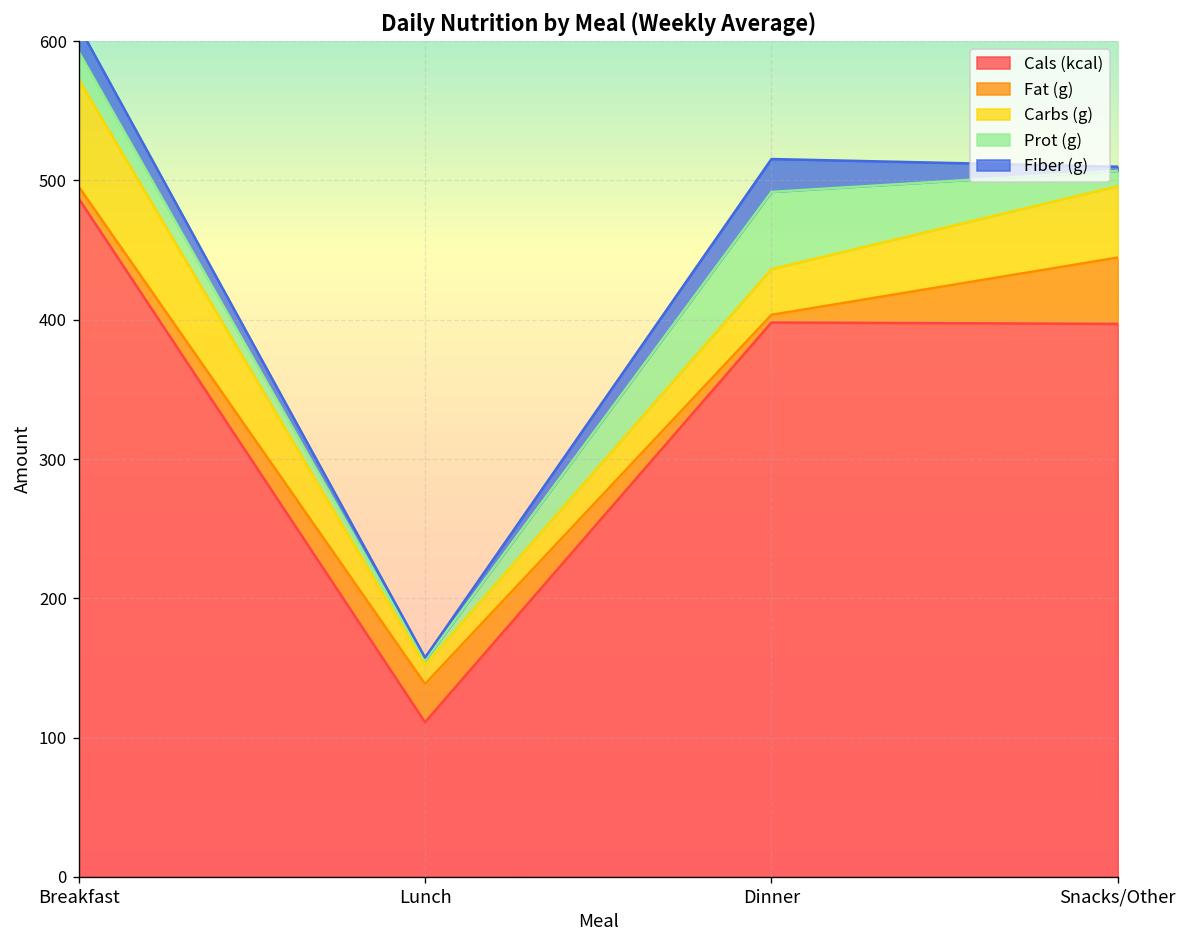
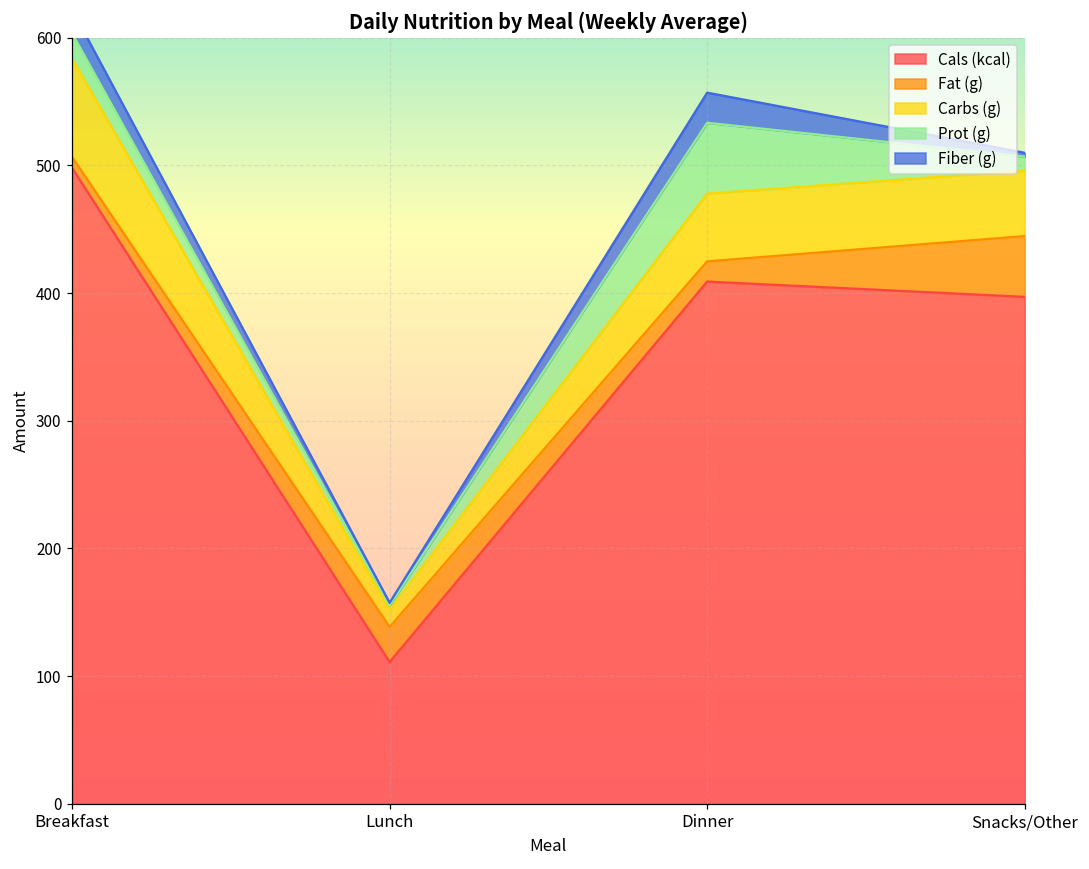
  {
    "Cals (kcal)": {
-     "Breakfast": 487,
+     "Breakfast": 498,
      "Lunch": 111,
-     "Dinner": 398,
+     "Dinner": 409,
      "Snacks/Other": 397
    },
    "Fat (g)": {
      "Breakfast": 9,
      "Lunch": 27,
-     "Dinner": 6,
+     "Dinner": 16,
      "Snacks/Other": 48
    },
    "Carbs (g)": {
      "Breakfast": 77,
      "Lunch": 14,
-     "Dinner": 33,
+     "Dinner": 53,
      "Snacks/Other": 51
    },
    "Prot (g)": {
      "Dinner": 55,
      "Snacks/Other": 11
    },
    "Fiber (g)": {
      "Dinner": 24,
      "Snacks/Other": 3
    }
  }
